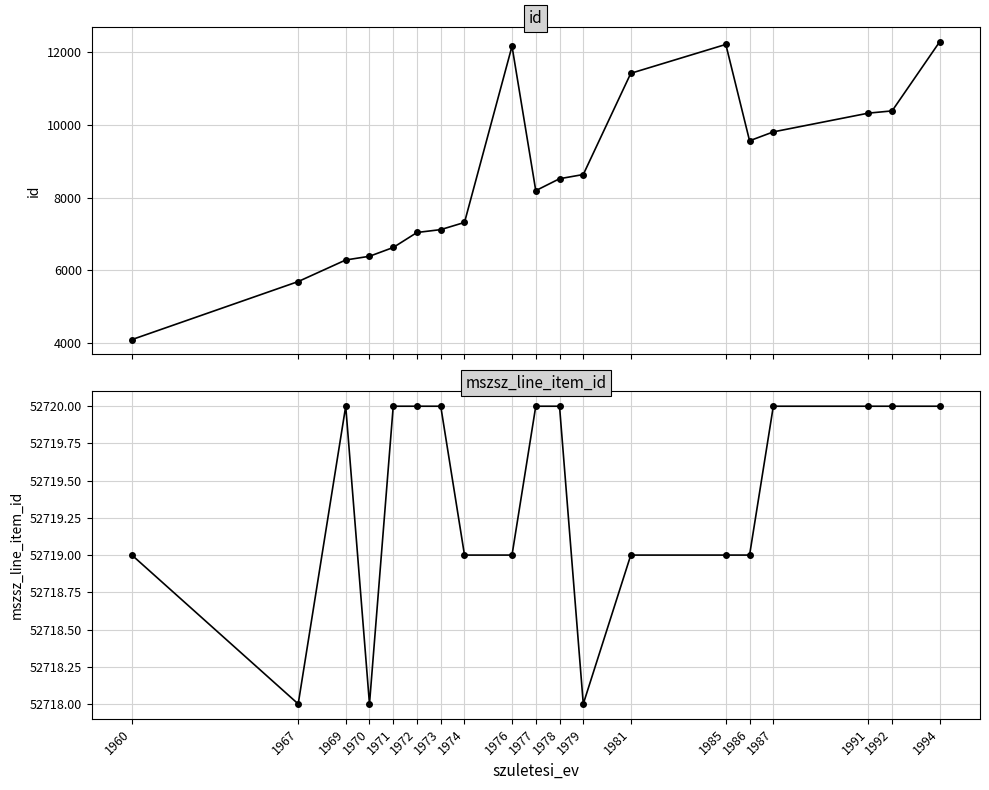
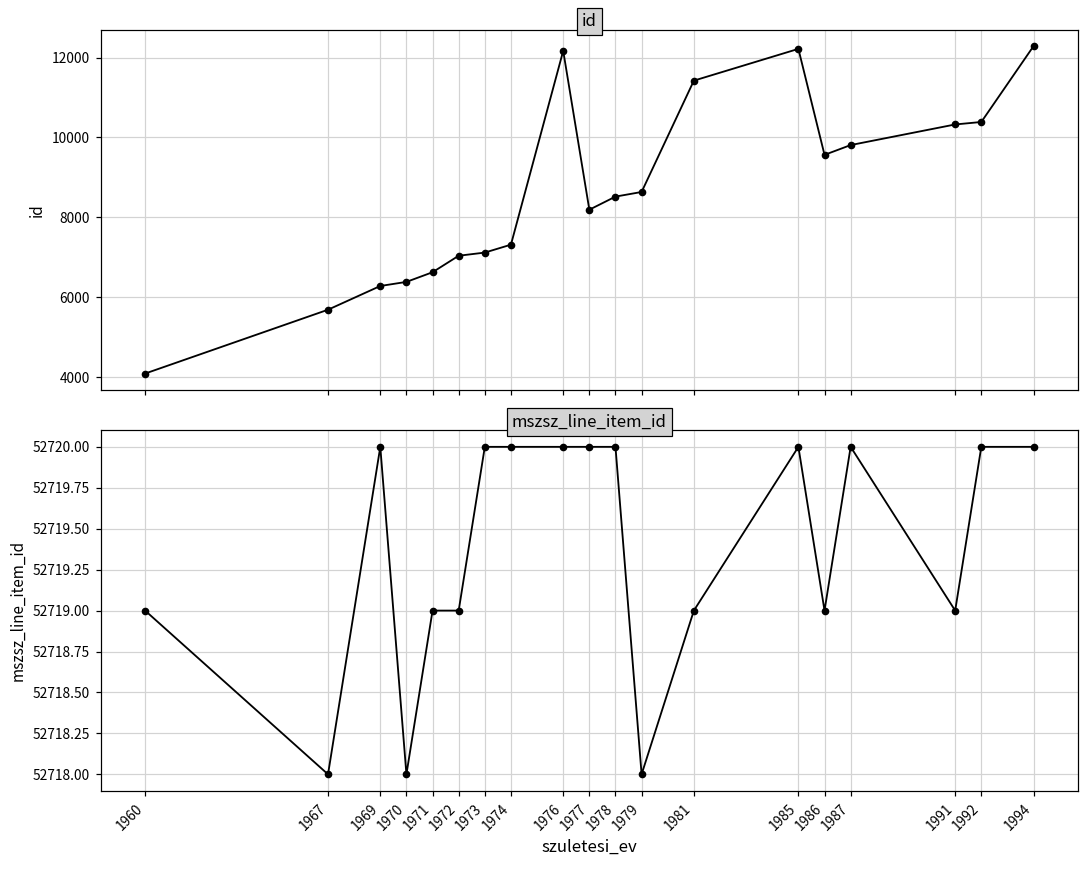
  {
    "mszsz_line_item_id": {
      "1960": 52719,
      "1967": 52718,
      "1969": 52720,
      "1970": 52718,
-     "1971": 52720,
-     "1972": 52720,
+     "1971": 52719,
+     "1972": 52719,
      "1973": 52720,
-     "1974": 52719,
-     "1976": 52719,
+     "1974": 52720,
+     "1976": 52720,
      "1977": 52720,
      "1978": 52720,
      "1979": 52718,
      "1981": 52719,
-     "1985": 52719,
+     "1985": 52720,
      "1986": 52719,
      "1987": 52720,
-     "1991": 52720,
+     "1991": 52719,
      "1992": 52720,
      "1994": 52720
    }
  }
